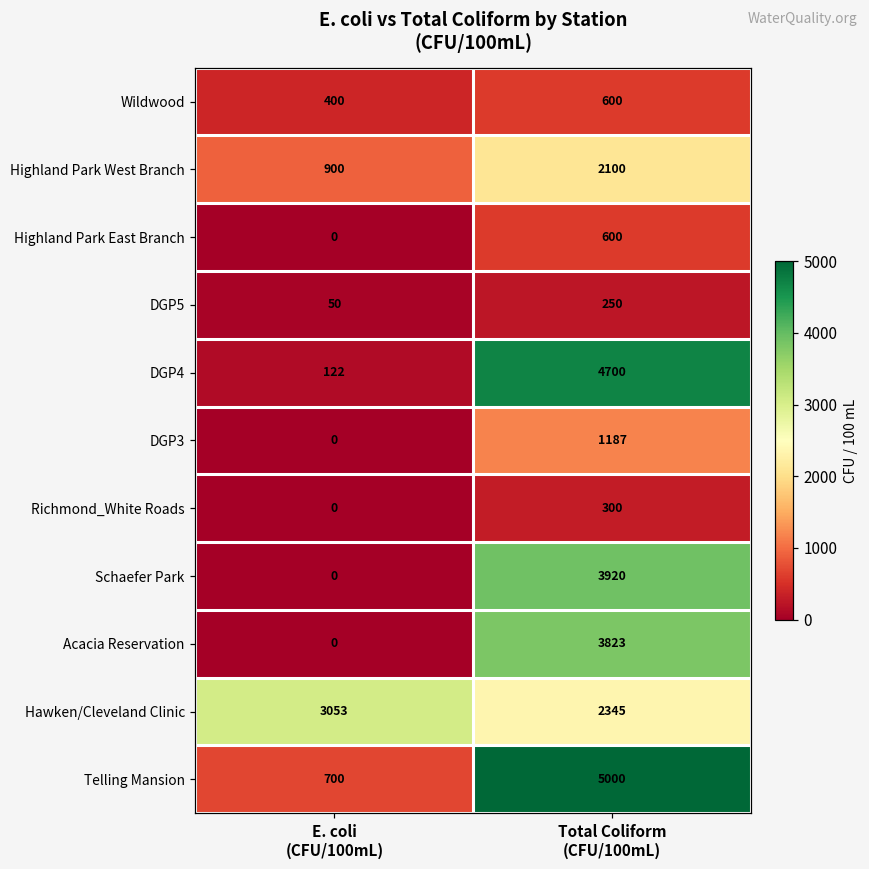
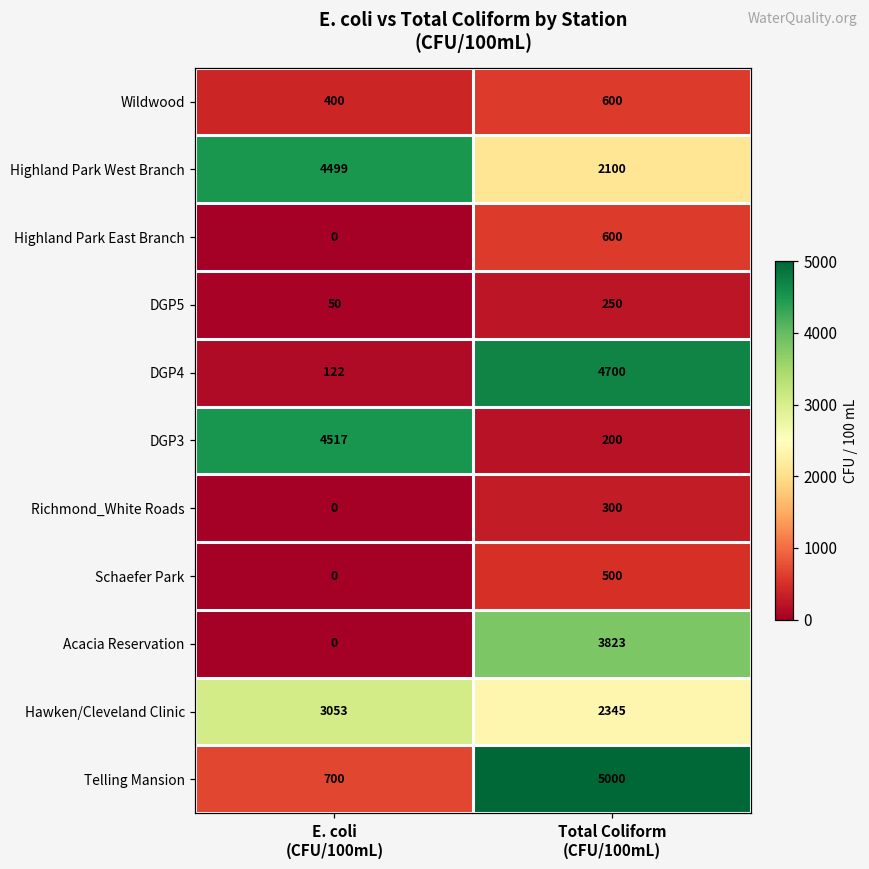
  {
    "Wildwood": {
      "E. coli (CFU/100mL)": 400,
      "Total Coliform (CFU/100mL)": 600
    },
    "Highland Park West Branch": {
-     "E. coli (CFU/100mL)": 900,
+     "E. coli (CFU/100mL)": 4499,
      "Total Coliform (CFU/100mL)": 2100
    },
    "Highland Park East Branch": {
      "E. coli (CFU/100mL)": 0,
      "Total Coliform (CFU/100mL)": 600
    },
    "DGP5": {
      "E. coli (CFU/100mL)": 50,
      "Total Coliform (CFU/100mL)": 250
    },
    "DGP4": {
      "E. coli (CFU/100mL)": 122,
      "Total Coliform (CFU/100mL)": 4700
    },
    "DGP3": {
-     "E. coli (CFU/100mL)": 0,
-     "Total Coliform (CFU/100mL)": 1187
+     "E. coli (CFU/100mL)": 4517,
+     "Total Coliform (CFU/100mL)": 200
    },
    "Richmond_White Roads": {
      "E. coli (CFU/100mL)": 0,
      "Total Coliform (CFU/100mL)": 300
    },
    "Schaefer Park": {
      "E. coli (CFU/100mL)": 0,
-     "Total Coliform (CFU/100mL)": 3920
+     "Total Coliform (CFU/100mL)": 500
    },
    "Acacia Reservation": {
      "E. coli (CFU/100mL)": 0,
      "Total Coliform (CFU/100mL)": 3823
    },
    "Hawken/Cleveland Clinic": {
      "E. coli (CFU/100mL)": 3053,
      "Total Coliform (CFU/100mL)": 2345
    },
    "Telling Mansion": {
      "E. coli (CFU/100mL)": 700,
      "Total Coliform (CFU/100mL)": 5000
    }
  }
